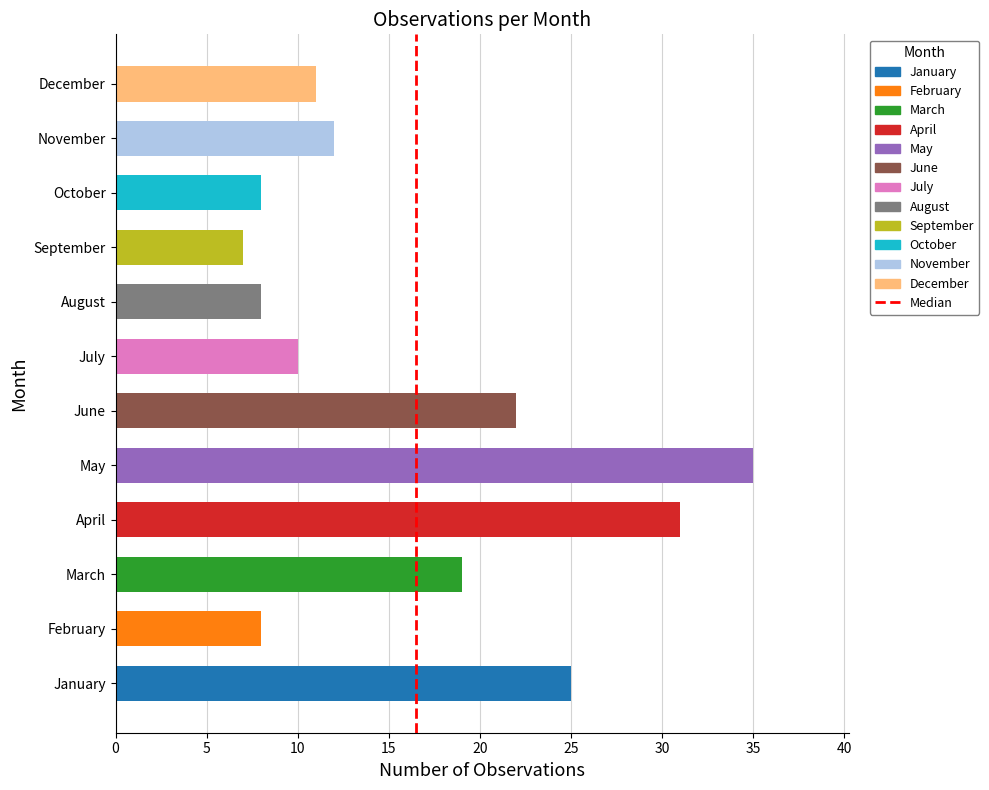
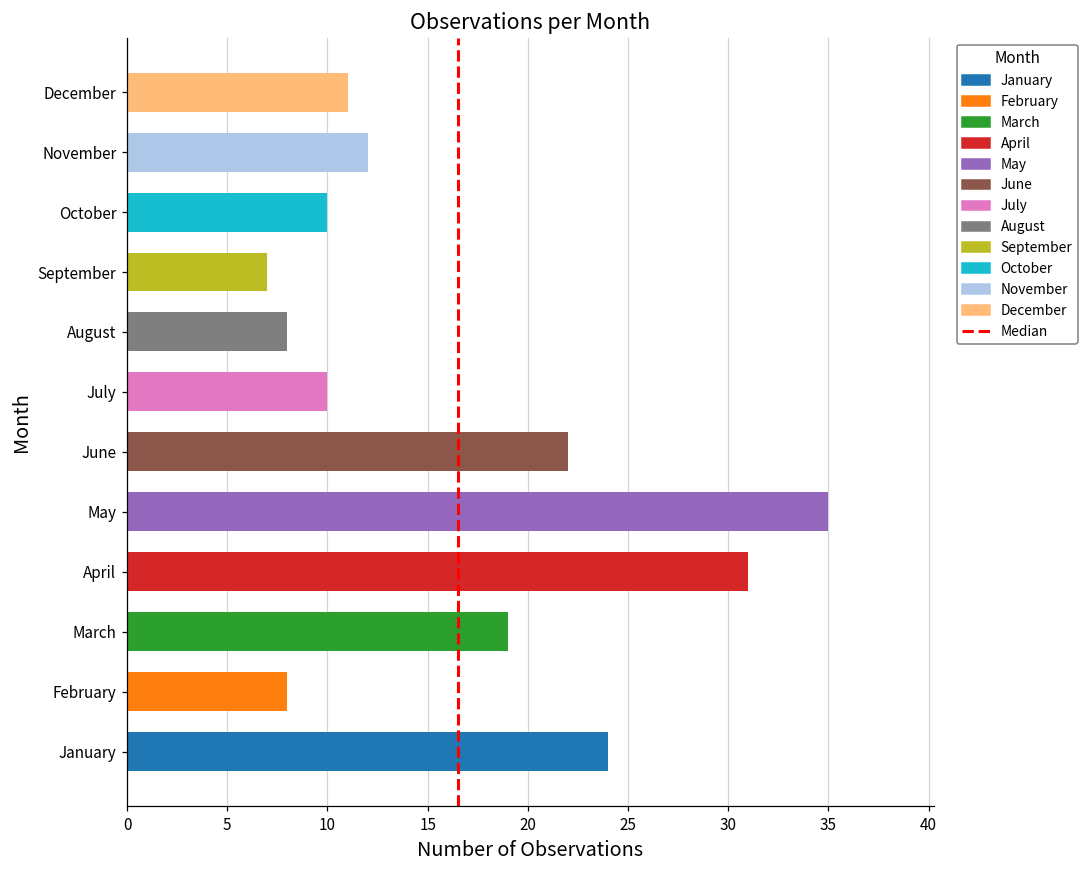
  {
    "December": 11,
    "November": 12,
-   "October": 8,
+   "October": 10,
    "September": 7,
    "August": 8,
    "July": 10,
    "June": 22,
    "May": 35,
    "April": 31,
    "March": 19,
    "February": 8,
-   "January": 25
+   "January": 24
  }
